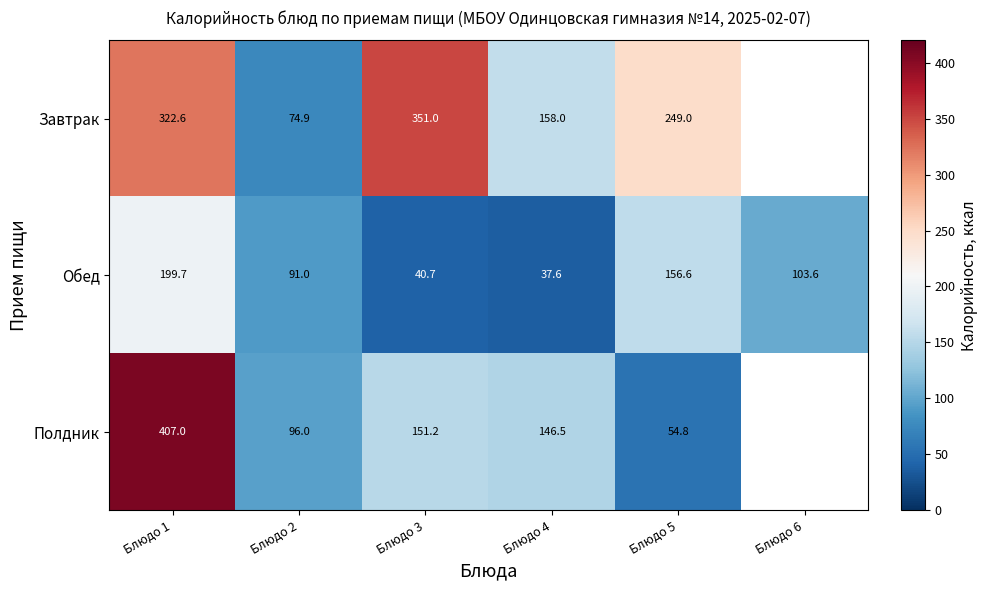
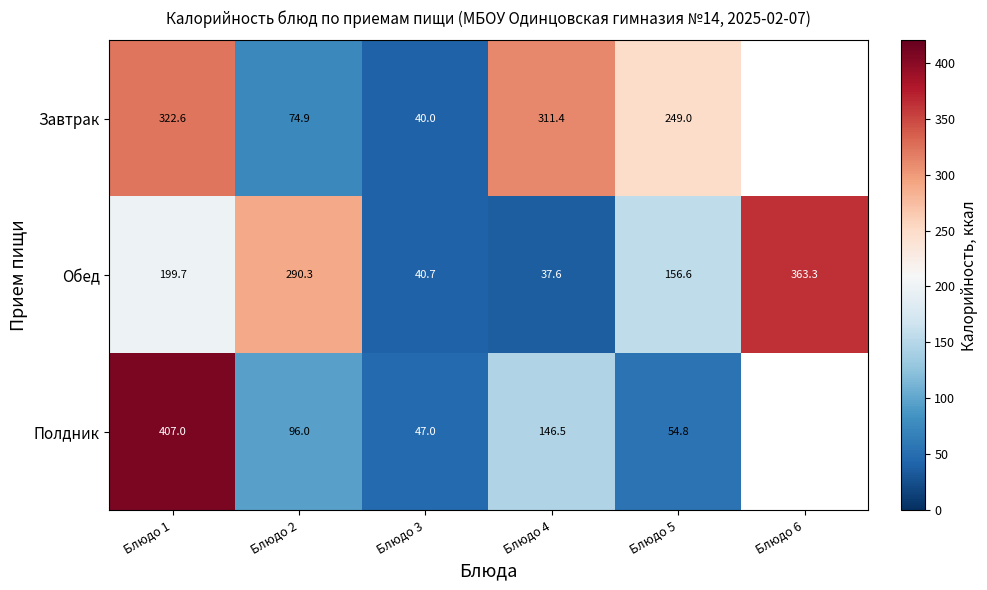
  {
    "Завтрак": {
      "Блюдо 1": 322.6,
      "Блюдо 2": 74.9,
-     "Блюдо 3": 351.0,
-     "Блюдо 4": 158.0,
+     "Блюдо 3": 40.0,
+     "Блюдо 4": 311.4,
      "Блюдо 5": 249.0
    },
    "Обед": {
      "Блюдо 1": 199.7,
-     "Блюдо 2": 91.0,
+     "Блюдо 2": 290.3,
      "Блюдо 3": 40.7,
      "Блюдо 4": 37.6,
      "Блюдо 5": 156.6,
-     "Блюдо 6": 103.6
+     "Блюдо 6": 363.3
    },
    "Полдник": {
      "Блюдо 1": 407.0,
      "Блюдо 2": 96.0,
-     "Блюдо 3": 151.2,
+     "Блюдо 3": 47.0,
      "Блюдо 4": 146.5,
      "Блюдо 5": 54.8
    }
  }
